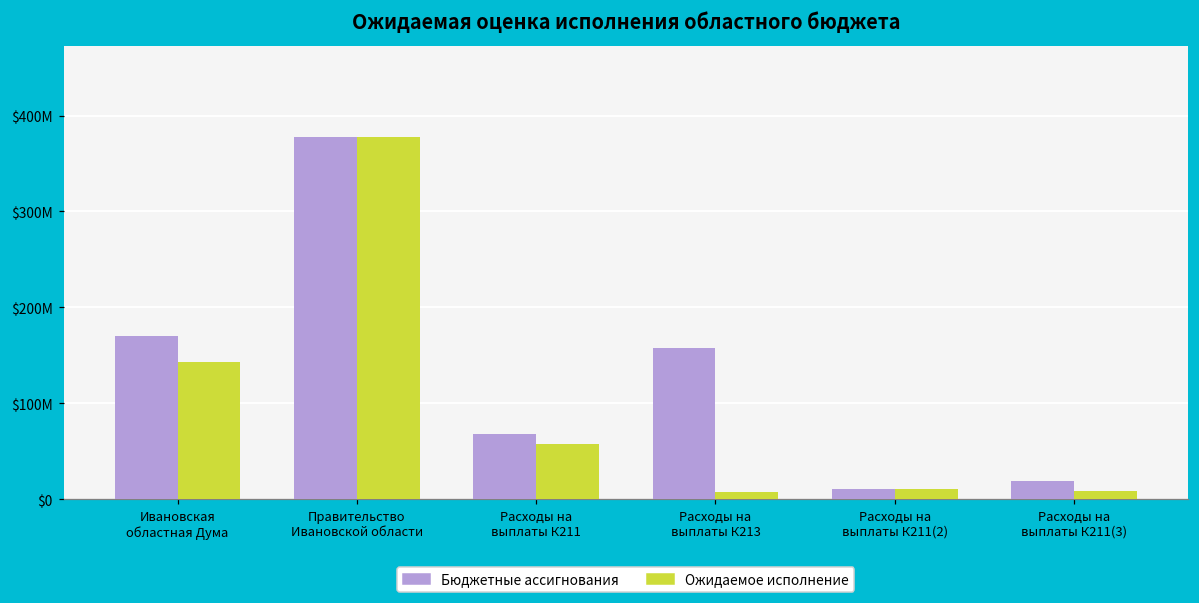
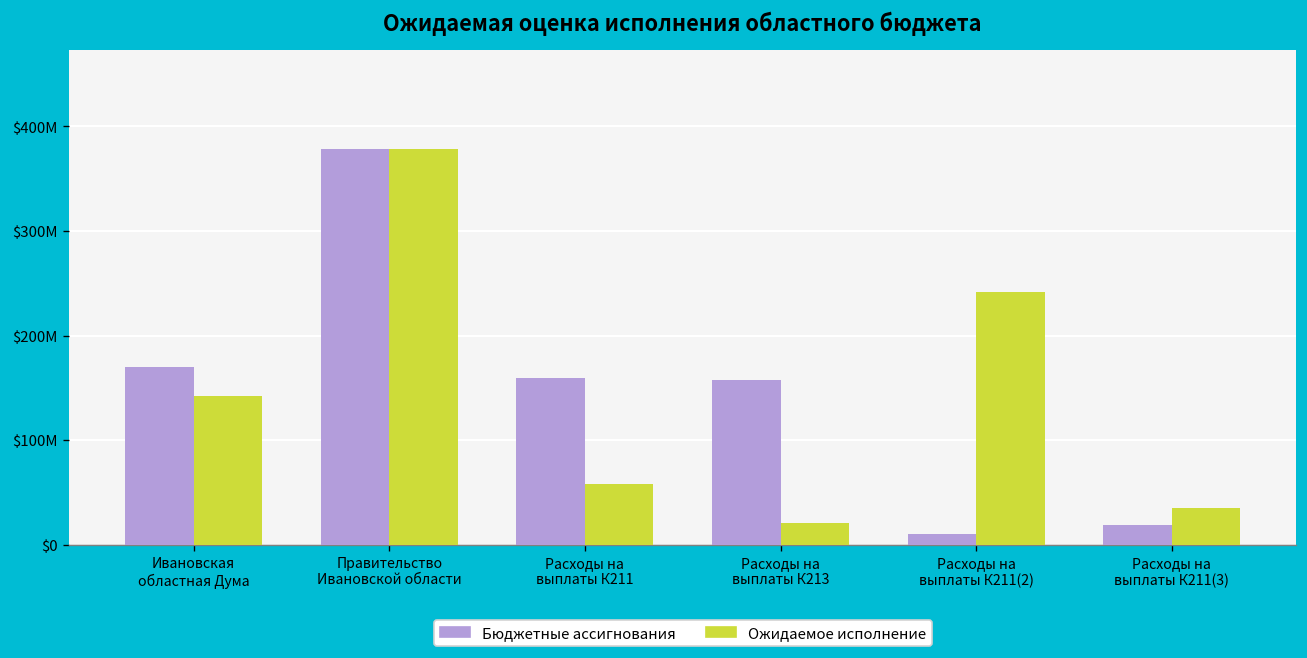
  {
    "Бюджетные ассигнования": {
      "Ивановская областная Дума": "$170000000",
      "Правительство Ивановской области": "$380000000",
-     "Расходы на выплаты К211": "$70000000",
+     "Расходы на выплаты К211": "$160000000",
      "Расходы на выплаты К213": "$160000000",
      "Расходы на выплаты К211(2)": "$10000000",
      "Расходы на выплаты К211(3)": "$20000000"
    },
    "Ожидаемое исполнение": {
      "Ивановская областная Дума": "$140000000",
      "Правительство Ивановской области": "$380000000",
      "Расходы на выплаты К211": "$60000000",
-     "Расходы на выплаты К213": "$10000000",
-     "Расходы на выплаты К211(2)": "$10000000",
-     "Расходы на выплаты К211(3)": "$10000000"
+     "Расходы на выплаты К213": "$20000000",
+     "Расходы на выплаты К211(2)": "$240000000",
+     "Расходы на выплаты К211(3)": "$40000000"
    }
  }
